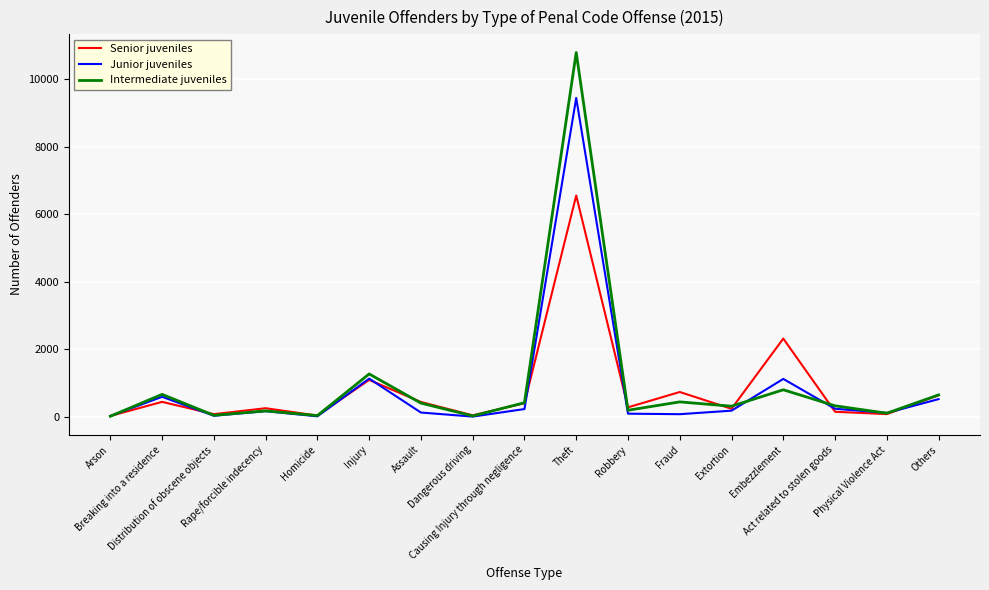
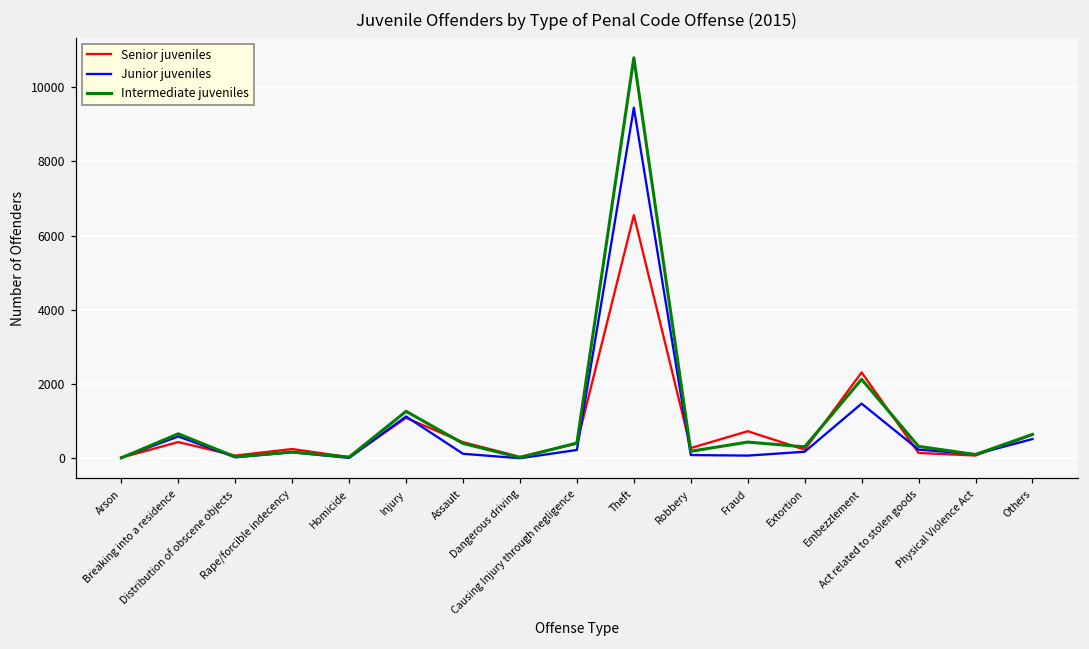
  {
    "Senior juveniles": {
      "Breaking into a residence": 400,
      "Rape/forcible indecency": 300,
      "Theft": 6600,
      "Robbery": 300,
      "Fraud": 700,
      "Embezzlement": 2300,
      "Act related to stolen goods": 100
    },
    "Junior juveniles": {
      "Assault": 100,
      "Causing Injury through negligence": 200,
      "Theft": 9400,
      "Robbery": 100,
      "Fraud": 100,
-     "Embezzlement": 1100,
+     "Embezzlement": 1500,
      "Act related to stolen goods": 200,
      "Others": 500
    },
    "Intermediate juveniles": {
      "Injury": 1300,
      "Theft": 10800,
      "Robbery": 200,
      "Fraud": 400,
      "Extortion": 300,
-     "Embezzlement": 800,
+     "Embezzlement": 2100,
      "Act related to stolen goods": 300
    }
  }
